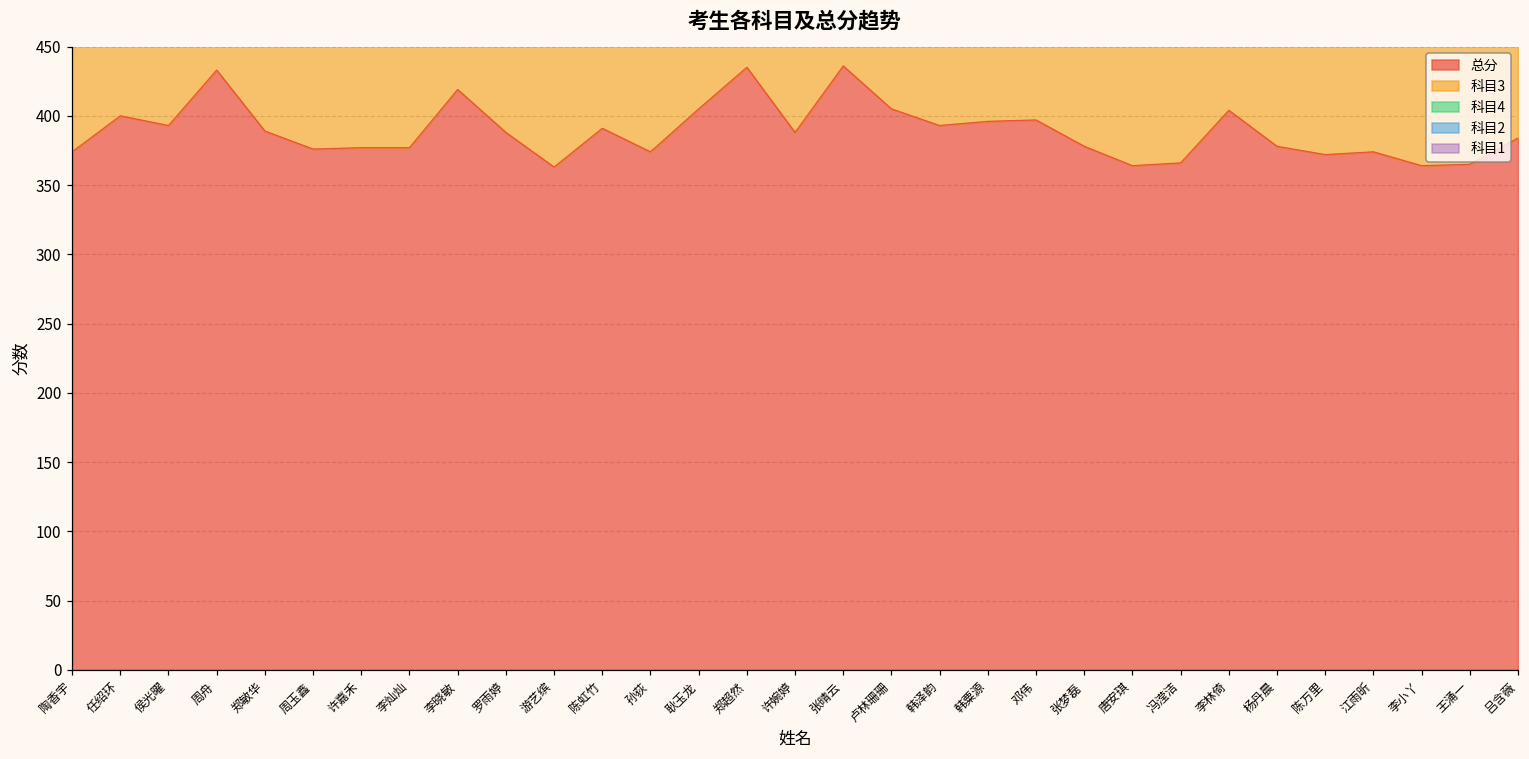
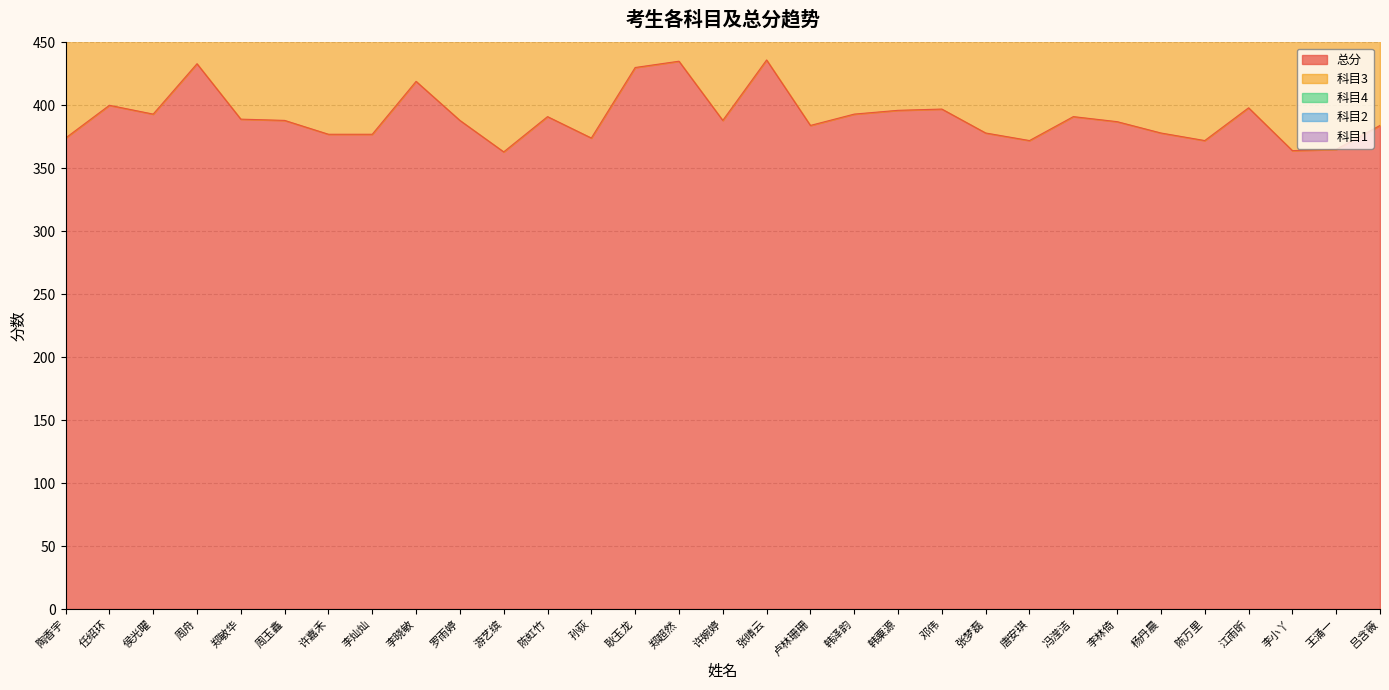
  {
    "总分": {
      "陶香宇": 374,
      "任绍环": 400,
      "侯光曜": 393,
      "周舟": 433,
      "郑敏华": 389,
-     "周玉鑫": 376,
+     "周玉鑫": 388,
      "许嘉禾": 377,
      "李灿灿": 377,
      "李晓敏": 419,
      "罗雨婷": 388,
      "游艺缤": 363,
      "陈虹竹": 391,
      "孙荻": 374,
-     "耿玉龙": 405,
+     "耿玉龙": 430,
      "郑超然": 435,
      "许婉婷": 388,
      "张晴云": 436,
-     "卢林珊珊": 405,
+     "卢林珊珊": 384,
      "韩泽韵": 393,
      "韩粟源": 396,
      "邓伟": 397,
      "张梦磊": 378,
-     "唐安琪": 364,
-     "冯滢洁": 366,
-     "李林倚": 404,
+     "唐安琪": 372,
+     "冯滢洁": 391,
+     "李林倚": 387,
      "杨丹晨": 378,
      "陈万里": 372,
-     "江雨昕": 374,
+     "江雨昕": 398,
      "李小丫": 364,
      "王涌一": 365,
      "吕含薇": 384
    }
  }
